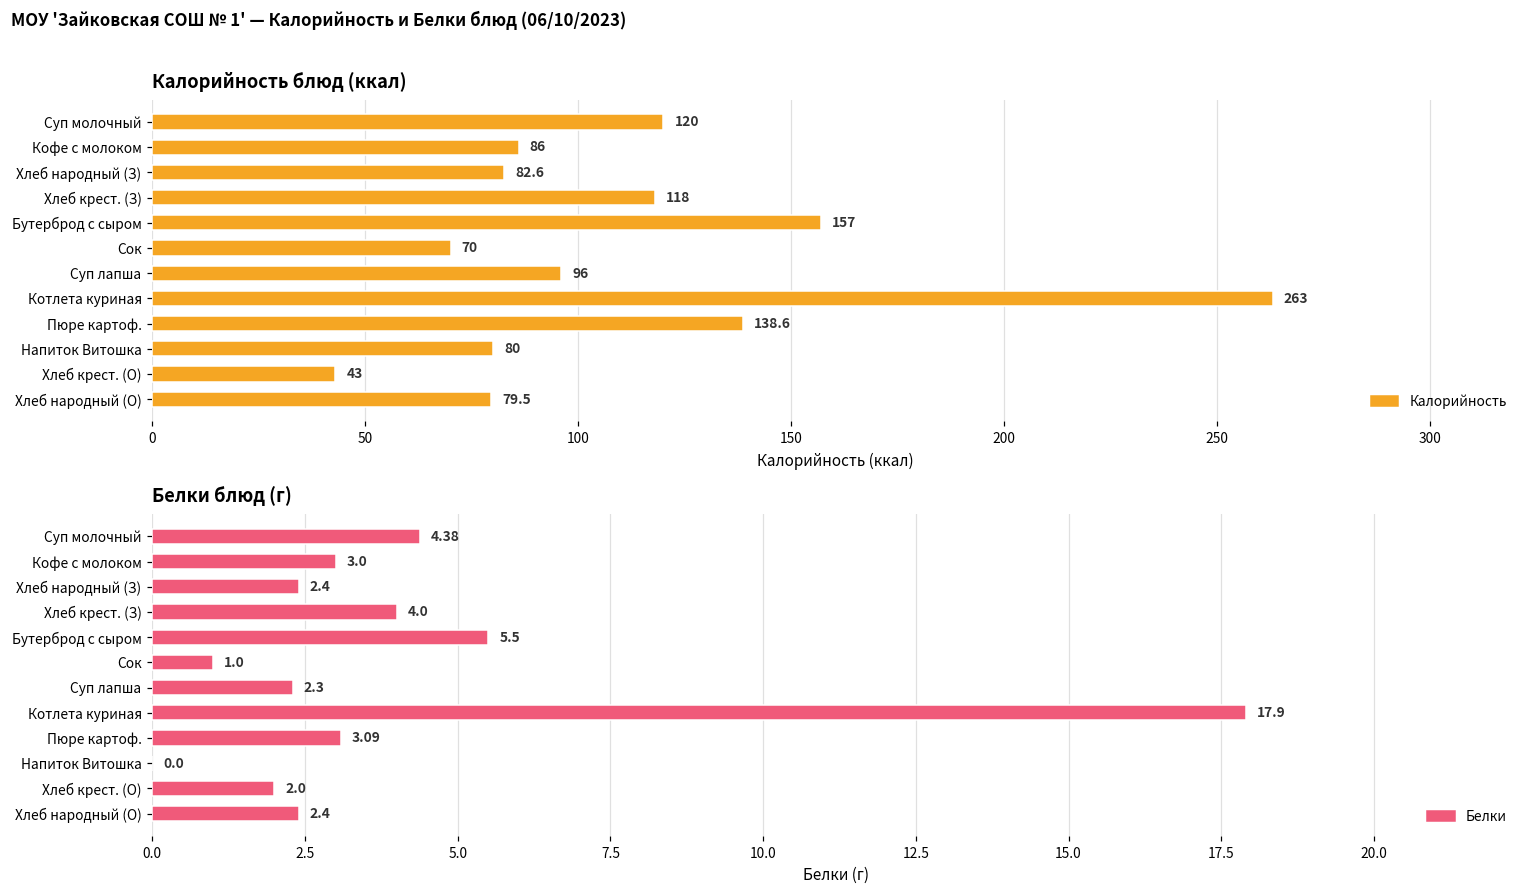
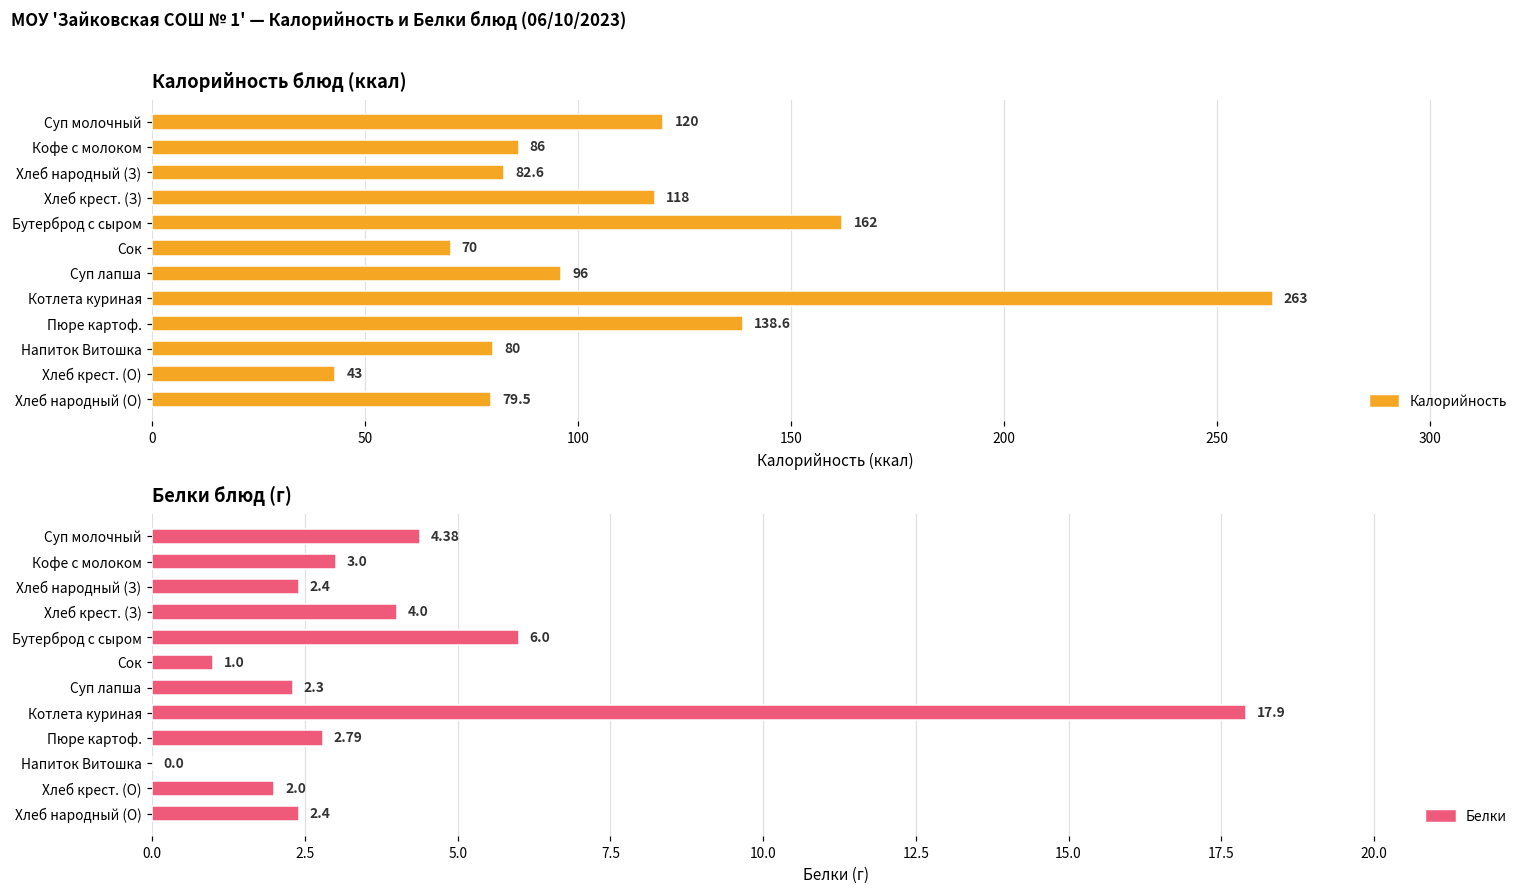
  {
    "Калорийность блюд (ккал)": {
      "Суп молочный": 120,
      "Кофе с молоком": 86,
      "Хлеб народный (З)": 82.6,
      "Хлеб крест. (З)": 118,
-     "Бутерброд с сыром": 157,
+     "Бутерброд с сыром": 162,
      "Сок": 70,
      "Суп лапша": 96,
      "Котлета куриная": 263,
      "Пюре картоф.": 138.6,
      "Напиток Витошка": 80,
      "Хлеб крест. (О)": 43,
      "Хлеб народный (О)": 79.5
    },
    "Белки блюд (г)": {
      "Суп молочный": 4.38,
      "Кофе с молоком": 3.0,
      "Хлеб народный (З)": 2.4,
      "Хлеб крест. (З)": 4.0,
-     "Бутерброд с сыром": 5.5,
+     "Бутерброд с сыром": 6.0,
      "Сок": 1.0,
      "Суп лапша": 2.3,
      "Котлета куриная": 17.9,
-     "Пюре картоф.": 3.09,
+     "Пюре картоф.": 2.79,
      "Напиток Витошка": 0.0,
      "Хлеб крест. (О)": 2.0,
      "Хлеб народный (О)": 2.4
    }
  }
